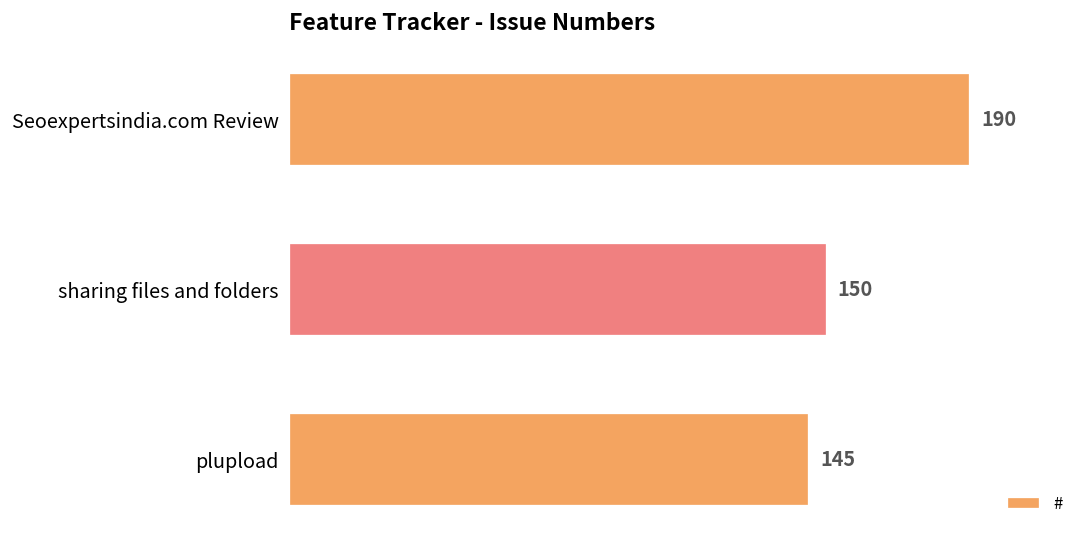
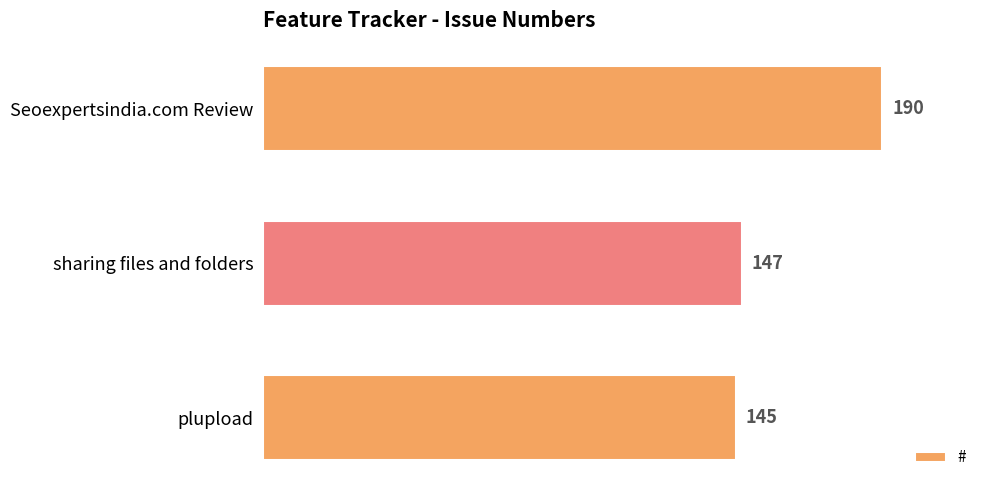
  {
    "Seoexpertsindia.com Review": 190,
-   "sharing files and folders": 150,
+   "sharing files and folders": 147,
    "plupload": 145
  }
